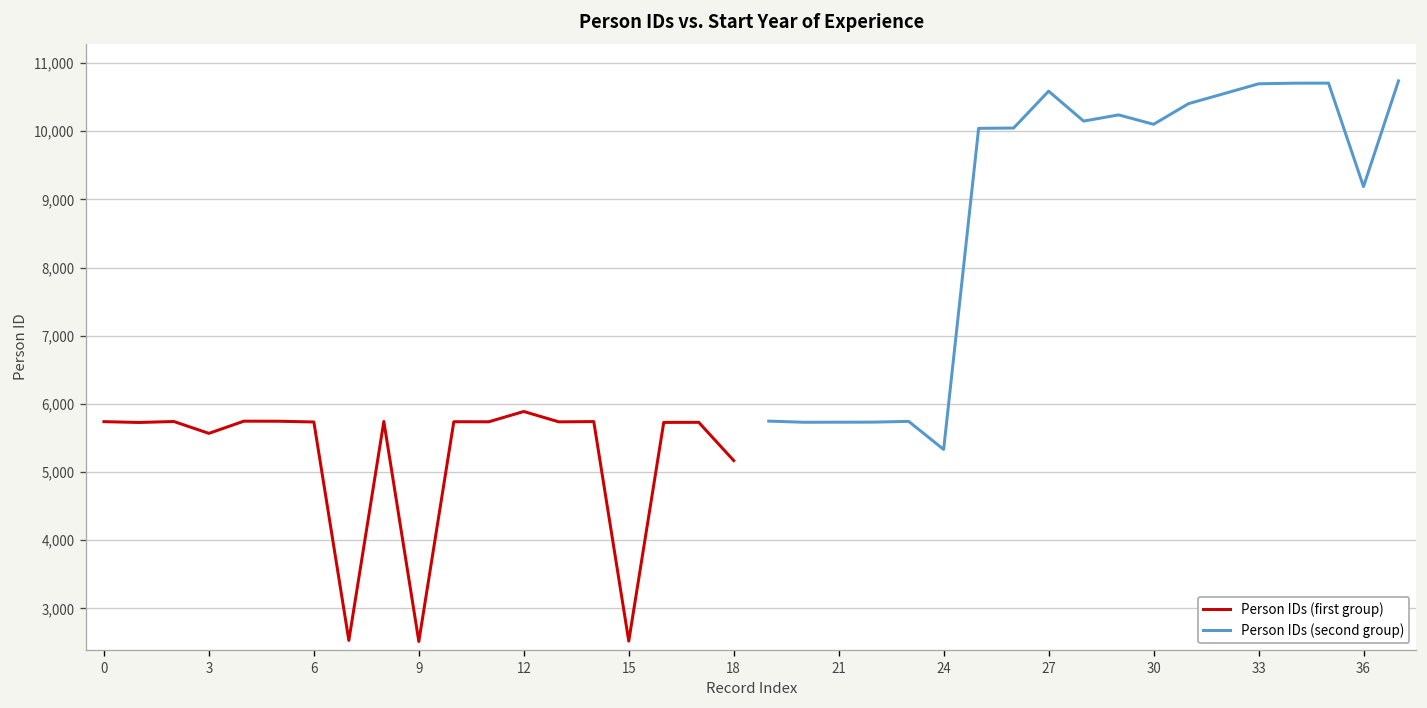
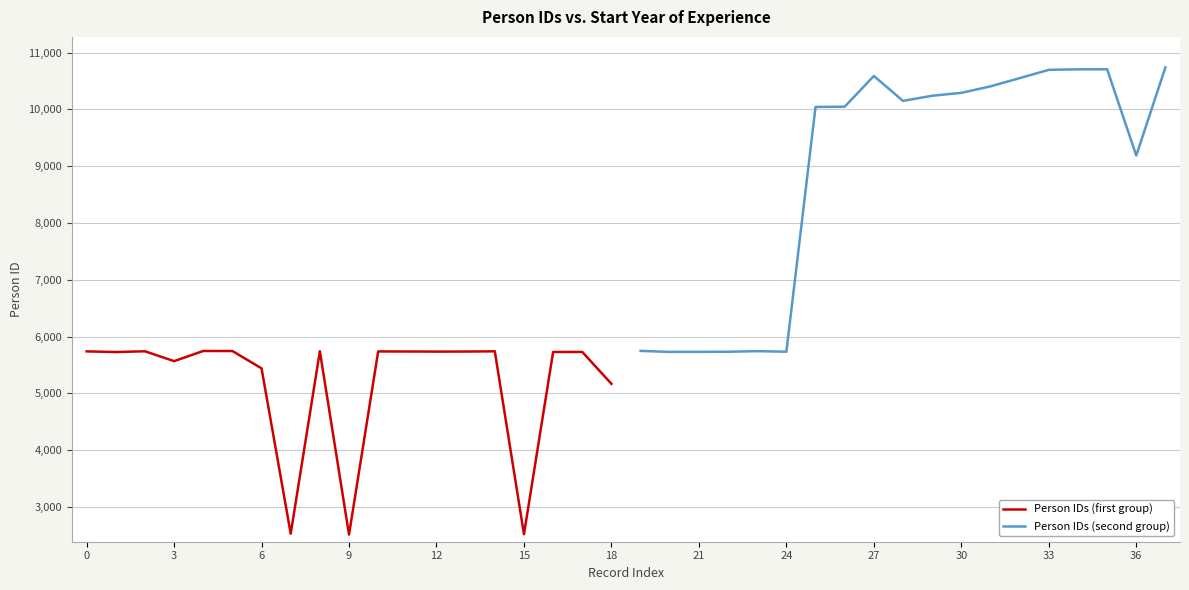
  {
    "Person IDs (first group)": {
      "0": "5,700",
      "3": "5,600",
-     "6": "5,700",
+     "6": "5,400",
      "9": "2,500",
-     "12": "5,900",
+     "12": "5,700",
      "15": "2,500",
      "18": "5,200"
    },
    "Person IDs (second group)": {
      "21": "5,700",
-     "24": "5,300",
+     "24": "5,700",
      "27": "10,600",
-     "30": "10,100",
+     "30": "10,300",
      "33": "10,700",
      "36": "9,200"
    }
  }
